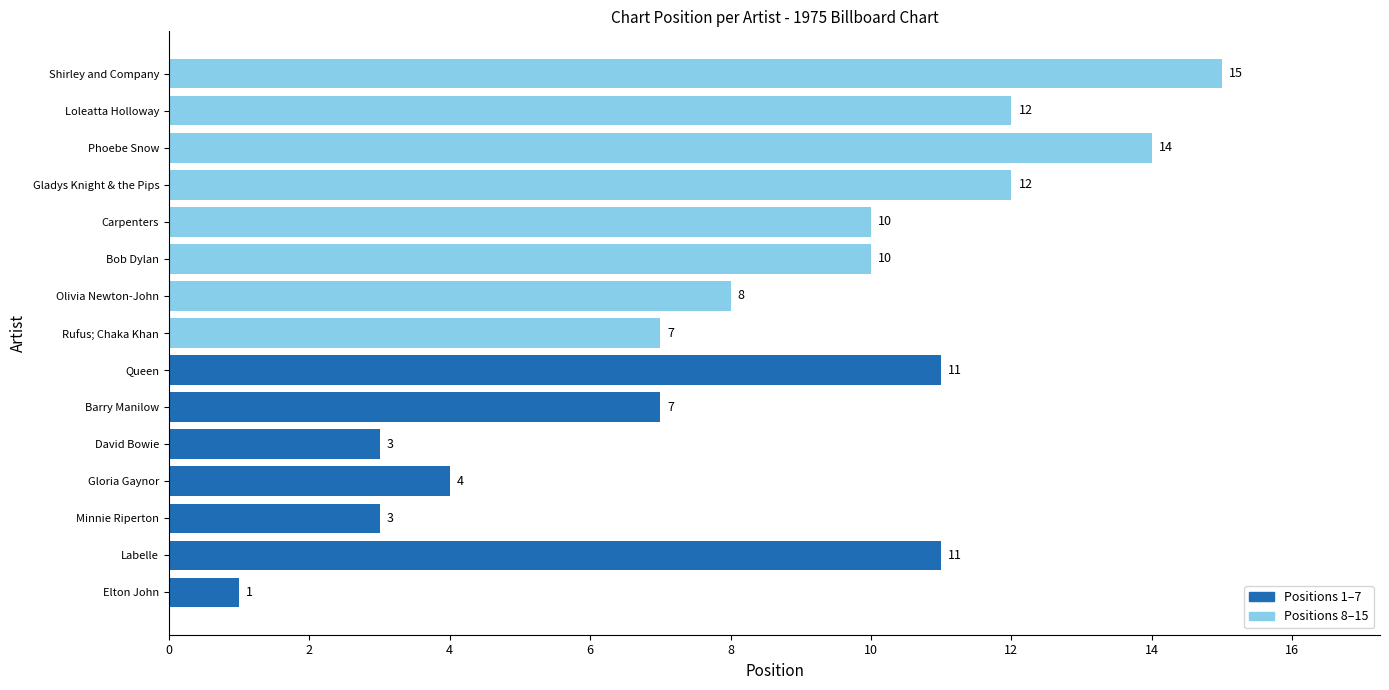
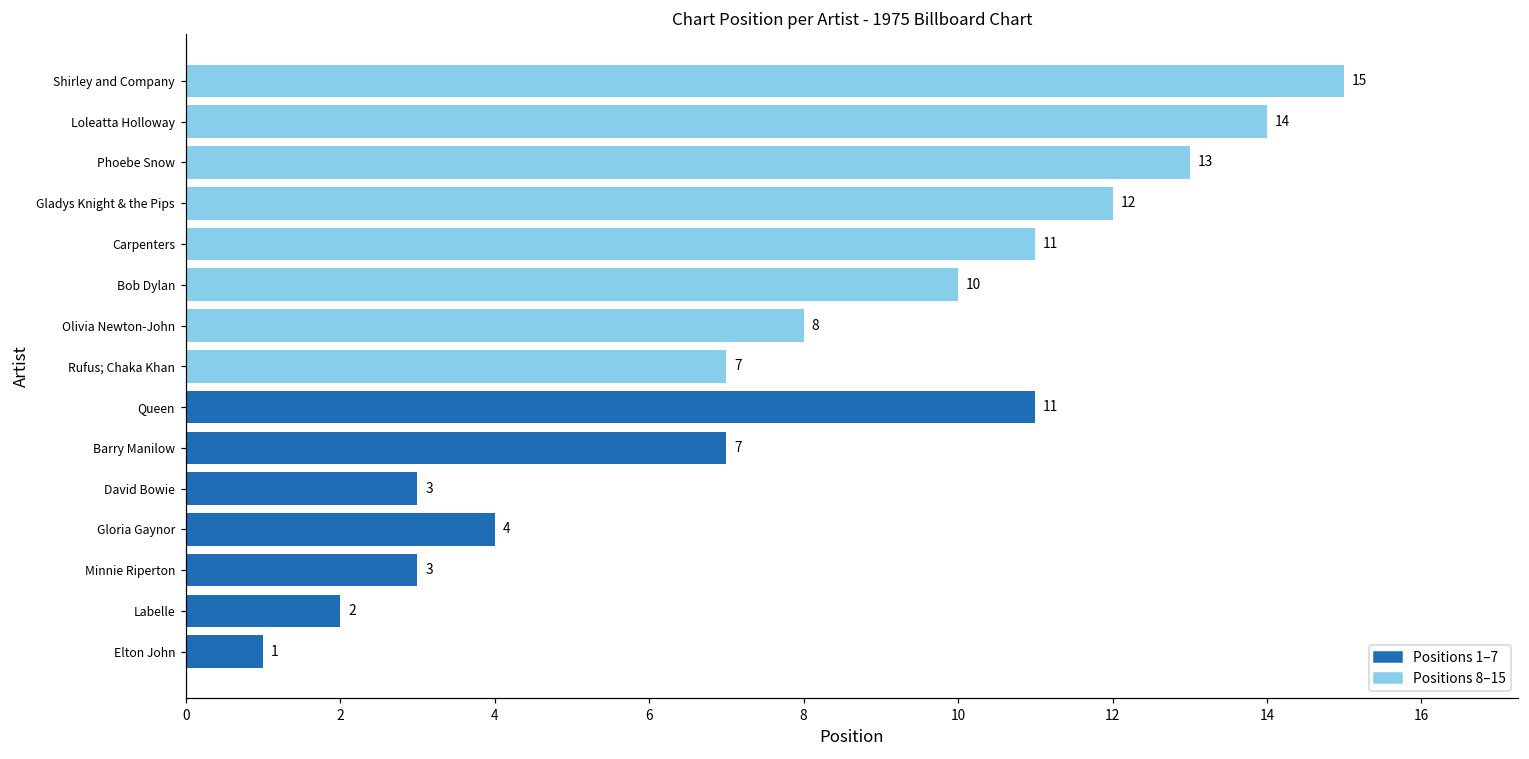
  {
    "Shirley and Company": 15,
-   "Loleatta Holloway": 12,
-   "Phoebe Snow": 14,
+   "Loleatta Holloway": 14,
+   "Phoebe Snow": 13,
    "Gladys Knight & the Pips": 12,
-   "Carpenters": 10,
+   "Carpenters": 11,
    "Bob Dylan": 10,
    "Olivia Newton-John": 8,
    "Rufus; Chaka Khan": 7,
    "Queen": 11,
    "Barry Manilow": 7,
    "David Bowie": 3,
    "Gloria Gaynor": 4,
    "Minnie Riperton": 3,
-   "Labelle": 11,
+   "Labelle": 2,
    "Elton John": 1
  }
